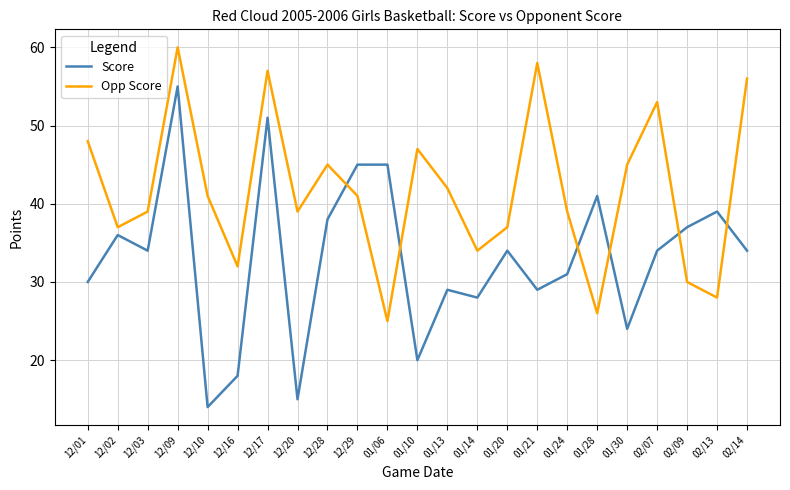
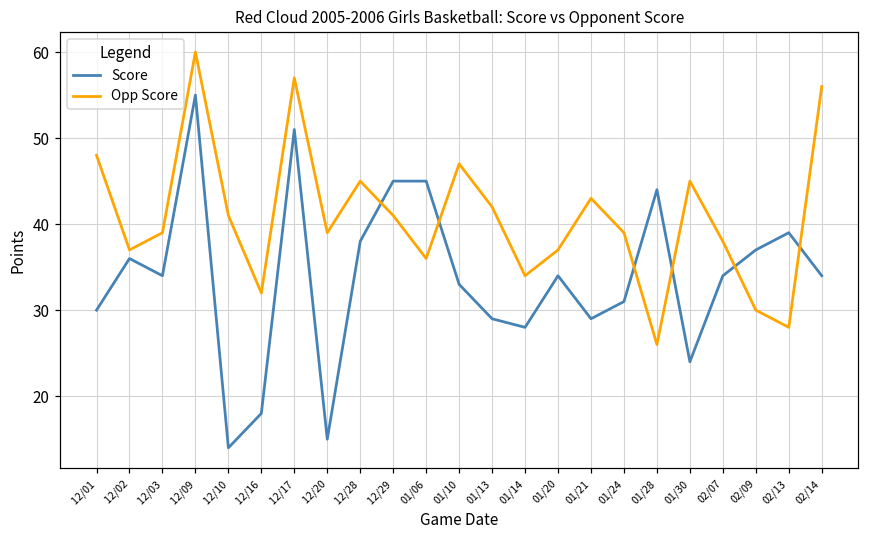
  {
    "Score": {
      "12/01": 30,
      "12/02": 36,
      "12/03": 34,
      "12/09": 55,
      "12/10": 14,
      "12/16": 18,
      "12/17": 51,
      "12/20": 15,
      "12/28": 38,
      "12/29": 45,
      "01/06": 45,
-     "01/10": 20,
+     "01/10": 33,
      "01/13": 29,
      "01/14": 28,
      "01/20": 34,
      "01/21": 29,
      "01/24": 31,
-     "01/28": 41,
+     "01/28": 44,
      "01/30": 24,
      "02/07": 34,
      "02/09": 37,
      "02/13": 39,
      "02/14": 34
    },
    "Opp Score": {
      "12/01": 48,
      "12/02": 37,
      "12/03": 39,
      "12/09": 60,
      "12/10": 41,
      "12/16": 32,
      "12/17": 57,
      "12/20": 39,
      "12/28": 45,
      "12/29": 41,
-     "01/06": 25,
+     "01/06": 36,
      "01/10": 47,
      "01/13": 42,
      "01/14": 34,
      "01/20": 37,
-     "01/21": 58,
+     "01/21": 43,
      "01/24": 39,
      "01/28": 26,
      "01/30": 45,
-     "02/07": 53,
+     "02/07": 38,
      "02/09": 30,
      "02/13": 28,
      "02/14": 56
    }
  }
